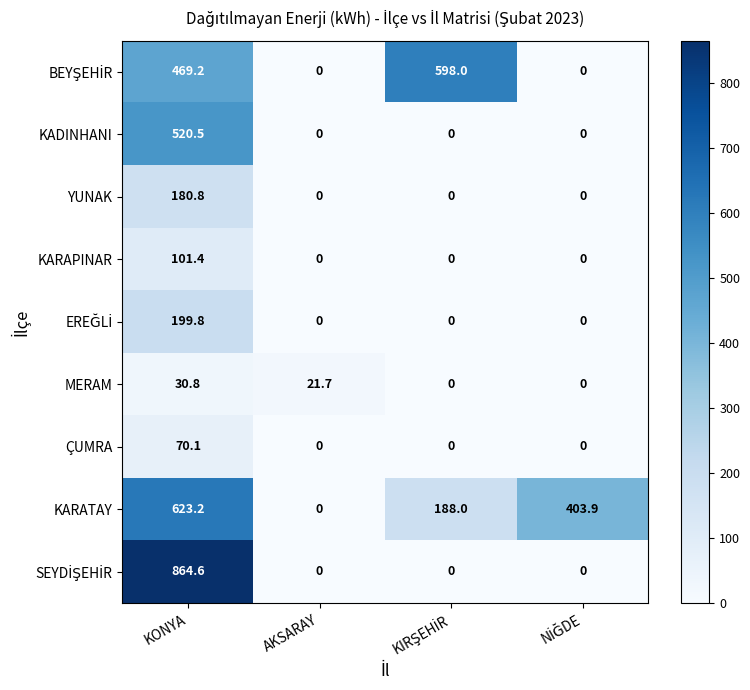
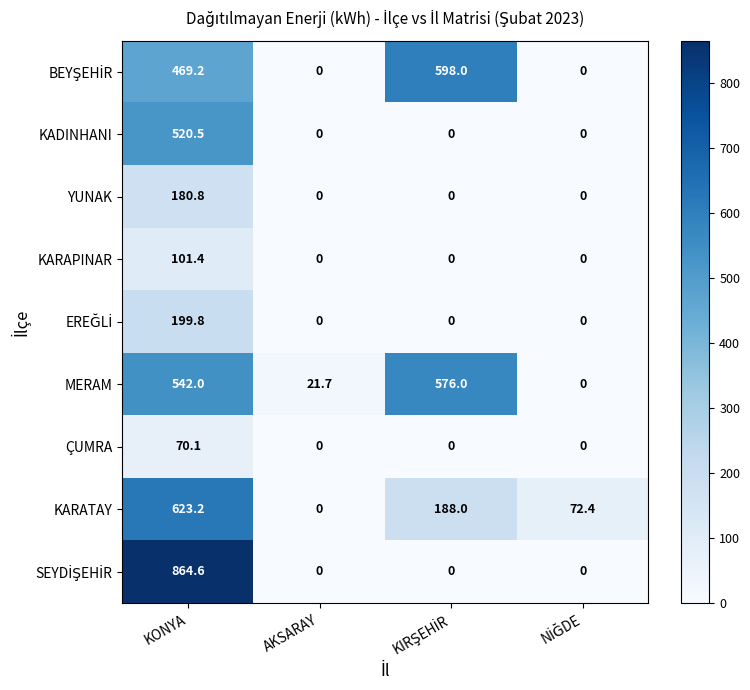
  {
    "BEYŞEHİR": {
      "KONYA": 469.2,
      "AKSARAY": 0,
      "KIRŞEHİR": 598.0,
      "NİĞDE": 0
    },
    "KADINHANI": {
      "KONYA": 520.5,
      "AKSARAY": 0,
      "KIRŞEHİR": 0,
      "NİĞDE": 0
    },
    "YUNAK": {
      "KONYA": 180.8,
      "AKSARAY": 0,
      "KIRŞEHİR": 0,
      "NİĞDE": 0
    },
    "KARAPINAR": {
      "KONYA": 101.4,
      "AKSARAY": 0,
      "KIRŞEHİR": 0,
      "NİĞDE": 0
    },
    "EREĞLİ": {
      "KONYA": 199.8,
      "AKSARAY": 0,
      "KIRŞEHİR": 0,
      "NİĞDE": 0
    },
    "MERAM": {
-     "KONYA": 30.8,
+     "KONYA": 542.0,
      "AKSARAY": 21.7,
-     "KIRŞEHİR": 0,
+     "KIRŞEHİR": 576.0,
      "NİĞDE": 0
    },
    "ÇUMRA": {
      "KONYA": 70.1,
      "AKSARAY": 0,
      "KIRŞEHİR": 0,
      "NİĞDE": 0
    },
    "KARATAY": {
      "KONYA": 623.2,
      "AKSARAY": 0,
      "KIRŞEHİR": 188.0,
-     "NİĞDE": 403.9
+     "NİĞDE": 72.4
    },
    "SEYDİŞEHİR": {
      "KONYA": 864.6,
      "AKSARAY": 0,
      "KIRŞEHİR": 0,
      "NİĞDE": 0
    }
  }
